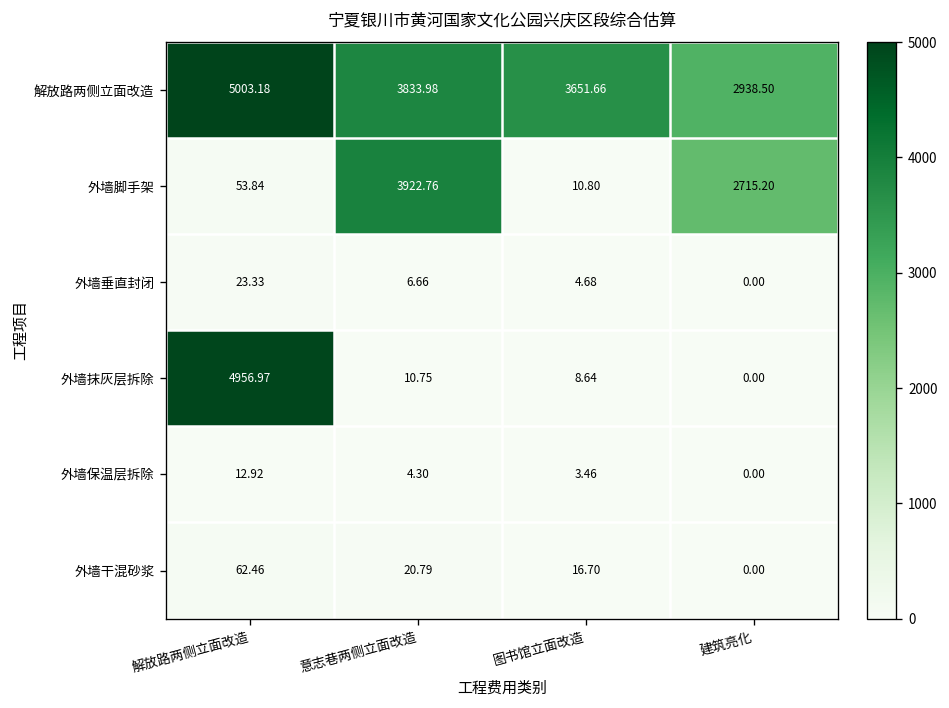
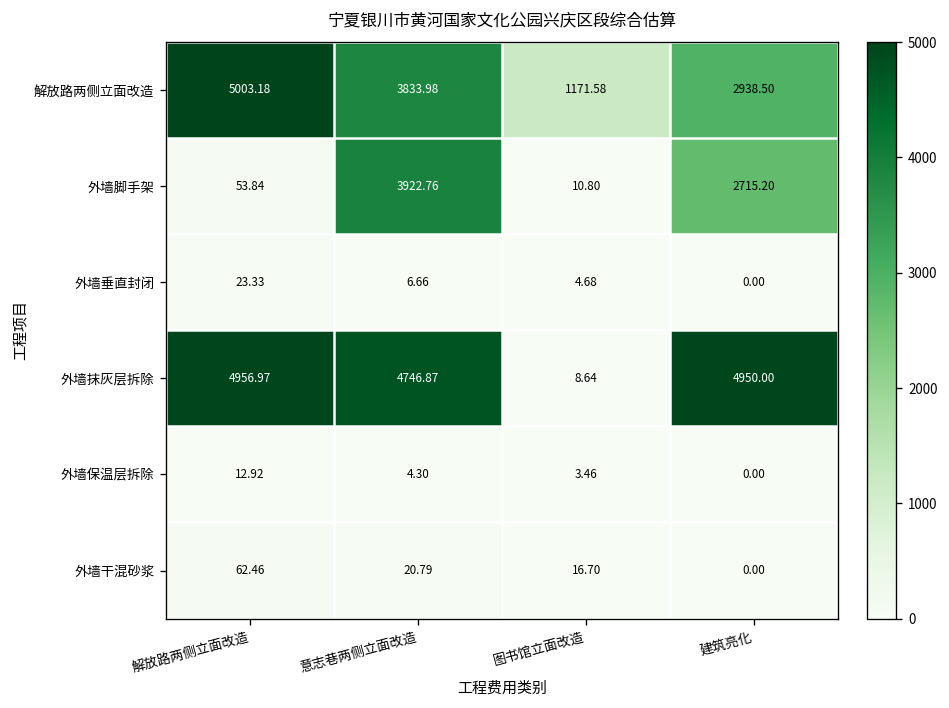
  {
    "解放路两侧立面改造": {
      "解放路两侧立面改造": 5003.18,
      "意志巷两侧立面改造": 3833.98,
-     "图书馆立面改造": 3651.66,
+     "图书馆立面改造": 1171.58,
      "建筑亮化": 2938.50
    },
    "外墙脚手架": {
      "解放路两侧立面改造": 53.84,
      "意志巷两侧立面改造": 3922.76,
      "图书馆立面改造": 10.80,
      "建筑亮化": 2715.20
    },
    "外墙垂直封闭": {
      "解放路两侧立面改造": 23.33,
      "意志巷两侧立面改造": 6.66,
      "图书馆立面改造": 4.68,
      "建筑亮化": 0.00
    },
    "外墙抹灰层拆除": {
      "解放路两侧立面改造": 4956.97,
-     "意志巷两侧立面改造": 10.75,
+     "意志巷两侧立面改造": 4746.87,
      "图书馆立面改造": 8.64,
-     "建筑亮化": 0.00
+     "建筑亮化": 4950.00
    },
    "外墙保温层拆除": {
      "解放路两侧立面改造": 12.92,
      "意志巷两侧立面改造": 4.30,
      "图书馆立面改造": 3.46,
      "建筑亮化": 0.00
    },
    "外墙干混砂浆": {
      "解放路两侧立面改造": 62.46,
      "意志巷两侧立面改造": 20.79,
      "图书馆立面改造": 16.70,
      "建筑亮化": 0.00
    }
  }
